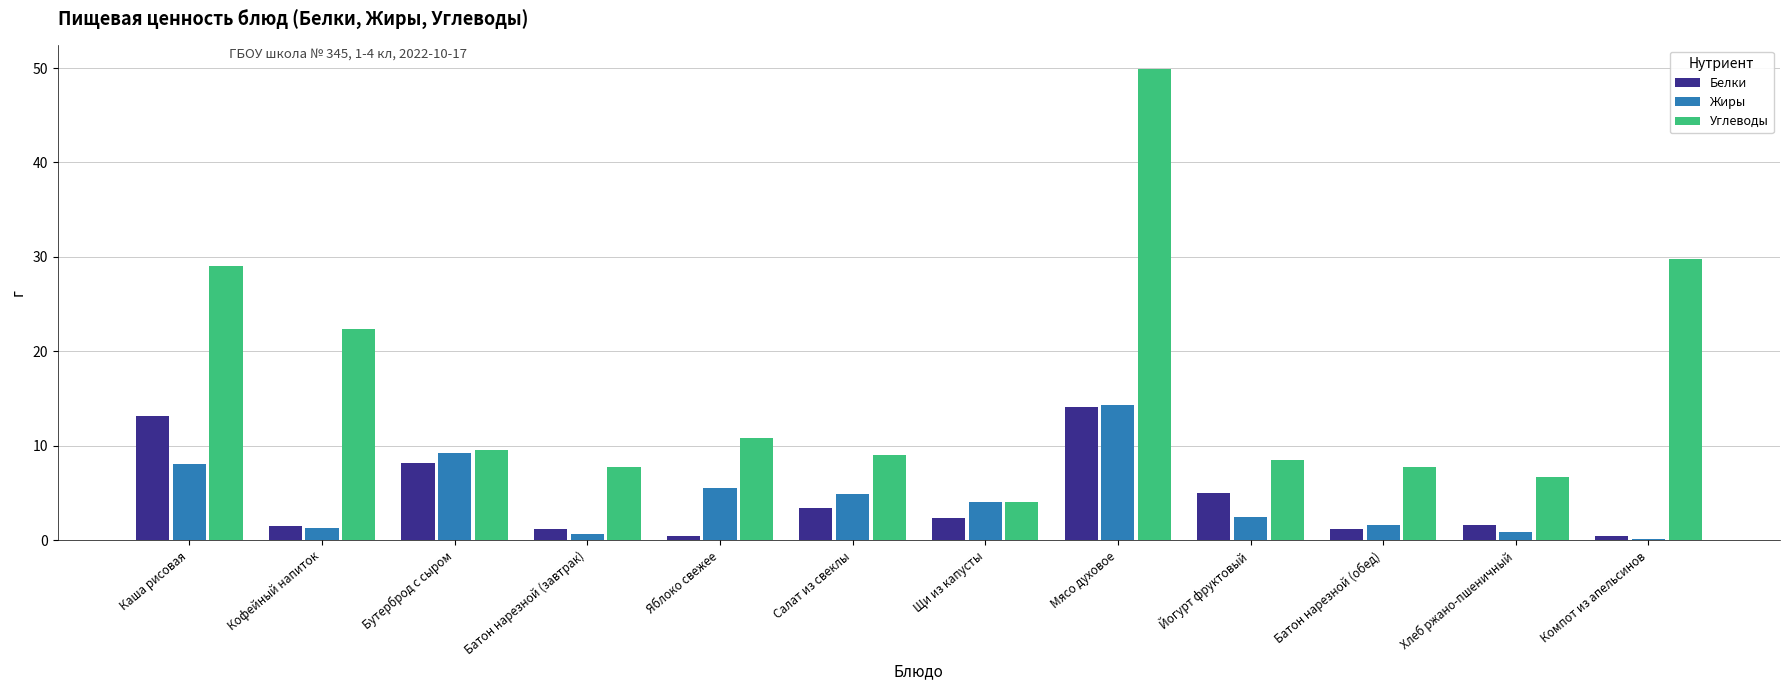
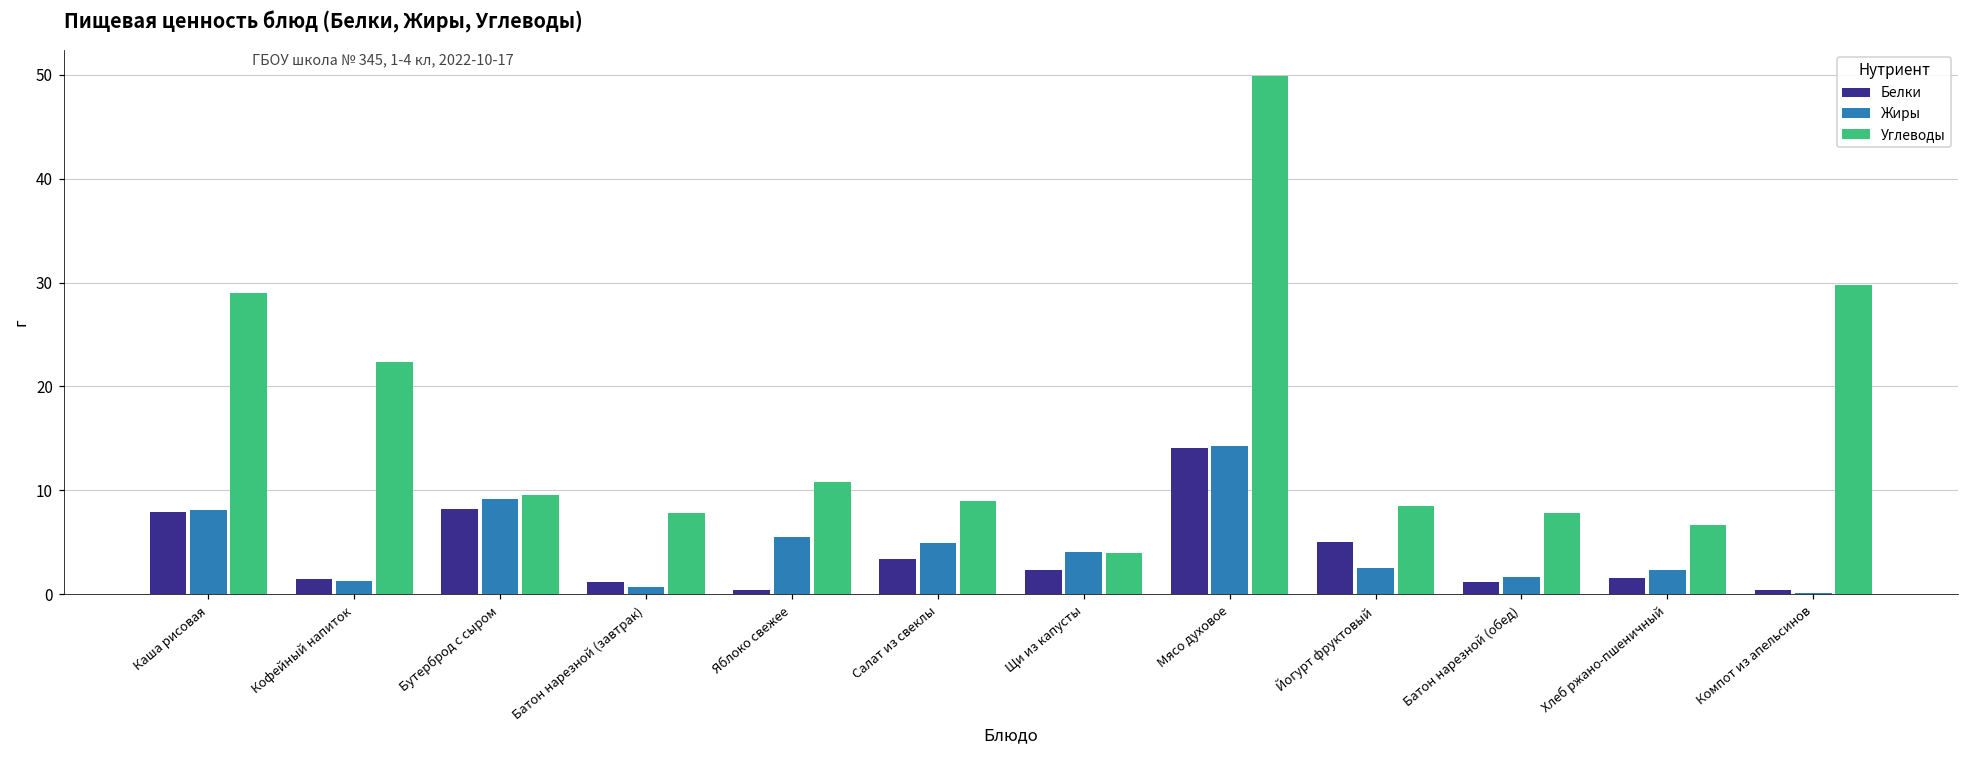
  {
    "Белки": {
-     "Каша рисовая": 13,
+     "Каша рисовая": 8,
      "Кофейный напиток": 2,
      "Бутерброд с сыром": 8,
      "Батон нарезной (завтрак)": 1,
      "Яблоко свежее": 0,
      "Салат из свеклы": 3,
      "Щи из капусты": 2,
      "Мясо духовое": 14,
      "Йогурт фруктовый": 5,
      "Батон нарезной (обед)": 1,
      "Хлеб ржано-пшеничный": 2,
      "Компот из апельсинов": 0
    },
    "Жиры": {
      "Каша рисовая": 8,
      "Кофейный напиток": 1,
      "Бутерброд с сыром": 9,
      "Батон нарезной (завтрак)": 1,
      "Яблоко свежее": 6,
      "Салат из свеклы": 5,
      "Щи из капусты": 4,
      "Мясо духовое": 14,
      "Йогурт фруктовый": 3,
      "Батон нарезной (обед)": 2,
-     "Хлеб ржано-пшеничный": 1
+     "Хлеб ржано-пшеничный": 2
    },
    "Углеводы": {
      "Каша рисовая": 29,
      "Кофейный напиток": 22,
      "Бутерброд с сыром": 10,
      "Батон нарезной (завтрак)": 8,
      "Яблоко свежее": 11,
      "Салат из свеклы": 9,
      "Щи из капусты": 4,
      "Мясо духовое": 50,
      "Йогурт фруктовый": 9,
      "Батон нарезной (обед)": 8,
      "Хлеб ржано-пшеничный": 7,
      "Компот из апельсинов": 30
    }
  }
